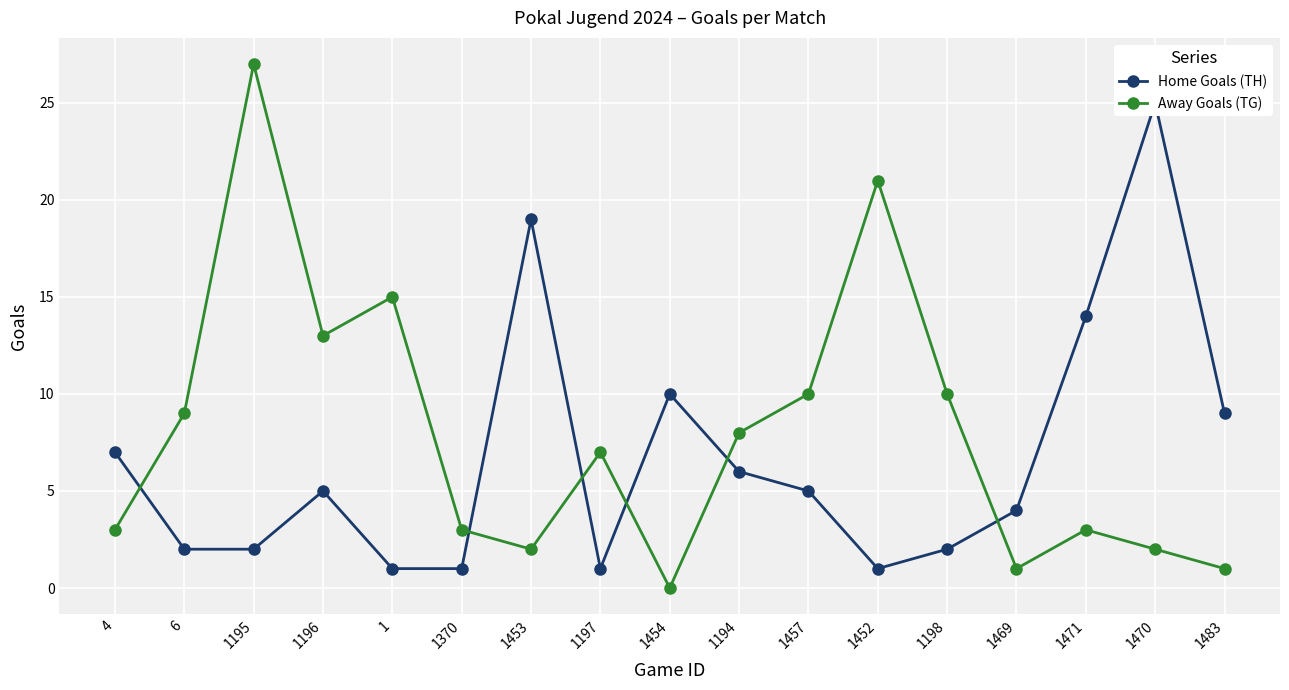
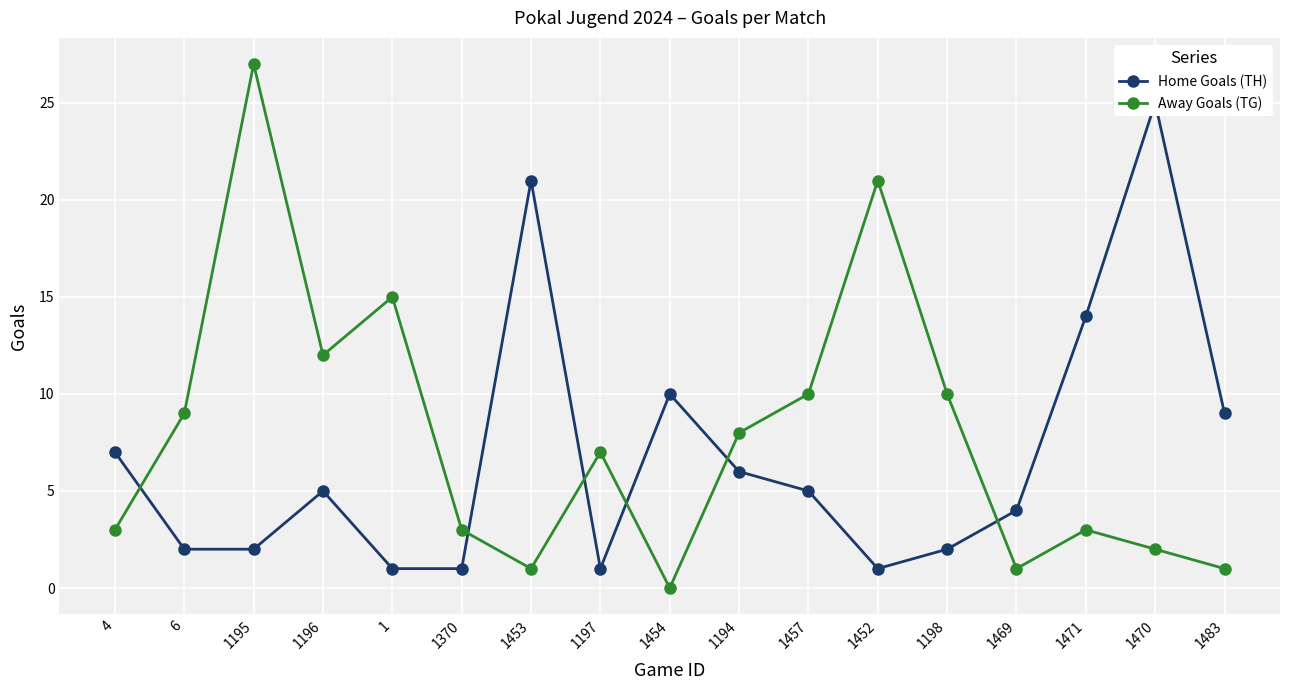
  {
    "Home Goals (TH)": {
      "4": 7,
      "6": 2,
      "1195": 2,
      "1196": 5,
      "1": 1,
      "1370": 1,
-     "1453": 19,
+     "1453": 21,
      "1197": 1,
      "1454": 10,
      "1194": 6,
      "1457": 5,
      "1452": 1,
      "1198": 2,
      "1469": 4,
      "1471": 14,
      "1483": 9
    },
    "Away Goals (TG)": {
      "4": 3,
      "6": 9,
      "1195": 27,
-     "1196": 13,
+     "1196": 12,
      "1": 15,
      "1370": 3,
-     "1453": 2,
+     "1453": 1,
      "1197": 7,
      "1454": 0,
      "1194": 8,
      "1457": 10,
      "1452": 21,
      "1198": 10,
      "1469": 1,
      "1471": 3,
      "1470": 2,
      "1483": 1
    }
  }
